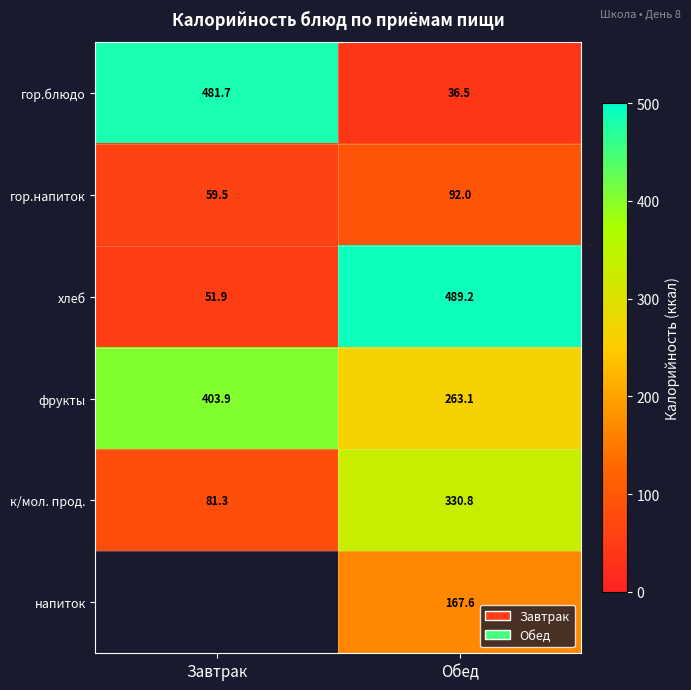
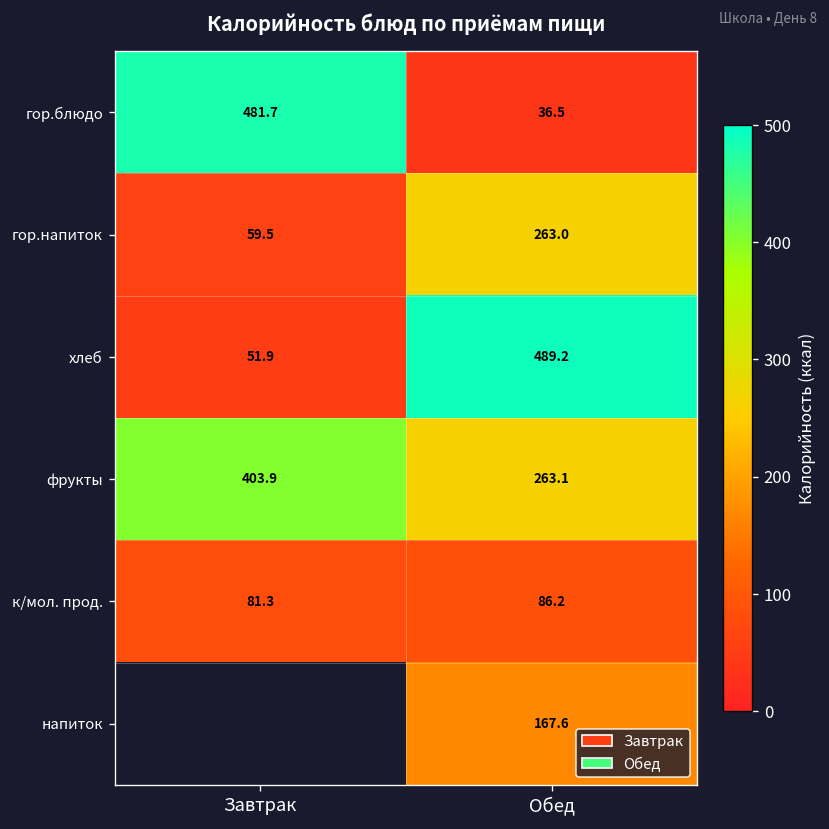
  {
    "гор.блюдо": {
      "Завтрак": 481.7,
      "Обед": 36.5
    },
    "гор.напиток": {
      "Завтрак": 59.5,
-     "Обед": 92.0
+     "Обед": 263.0
    },
    "хлеб": {
      "Завтрак": 51.9,
      "Обед": 489.2
    },
    "фрукты": {
      "Завтрак": 403.9,
      "Обед": 263.1
    },
    "к/мол. прод.": {
      "Завтрак": 81.3,
-     "Обед": 330.8
+     "Обед": 86.2
    },
    "напиток": {
      "Обед": 167.6
    }
  }
